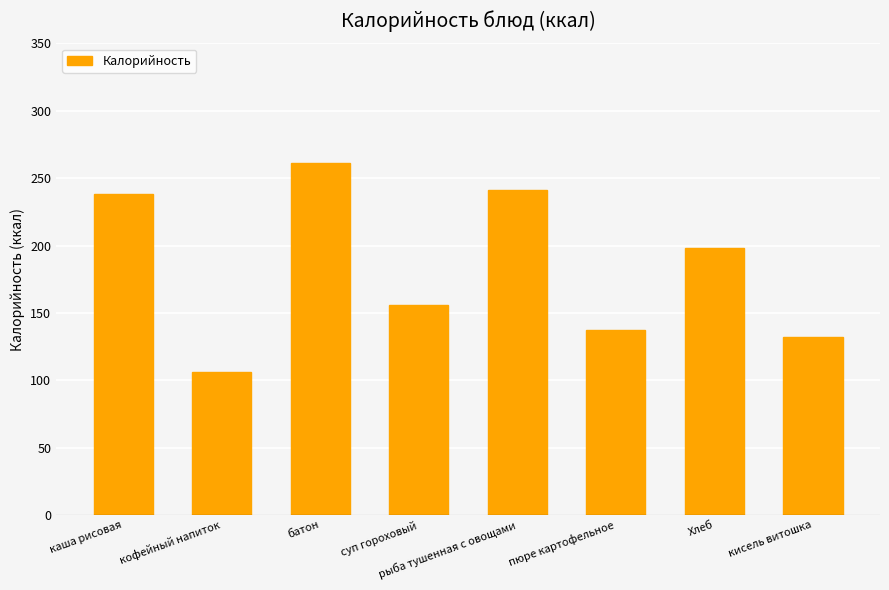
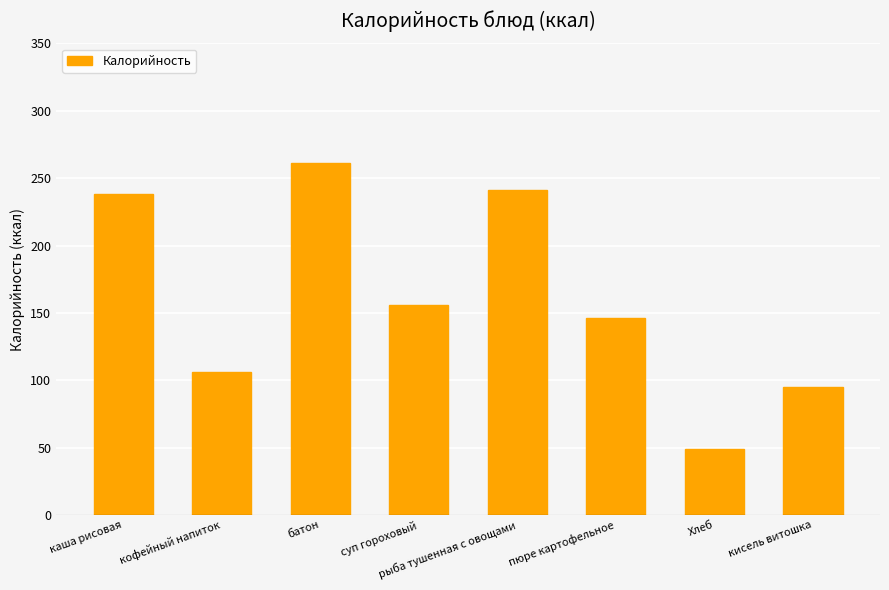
  {
    "каша рисовая": 238,
    "кофейный напиток": 106,
    "батон": 261,
    "суп гороховый": 156,
    "рыба тушенная с овощами": 241,
-   "пюре картофельное": 138,
-   "Хлеб": 198,
-   "кисель витошка": 132
+   "пюре картофельное": 146,
+   "Хлеб": 49,
+   "кисель витошка": 95
  }
